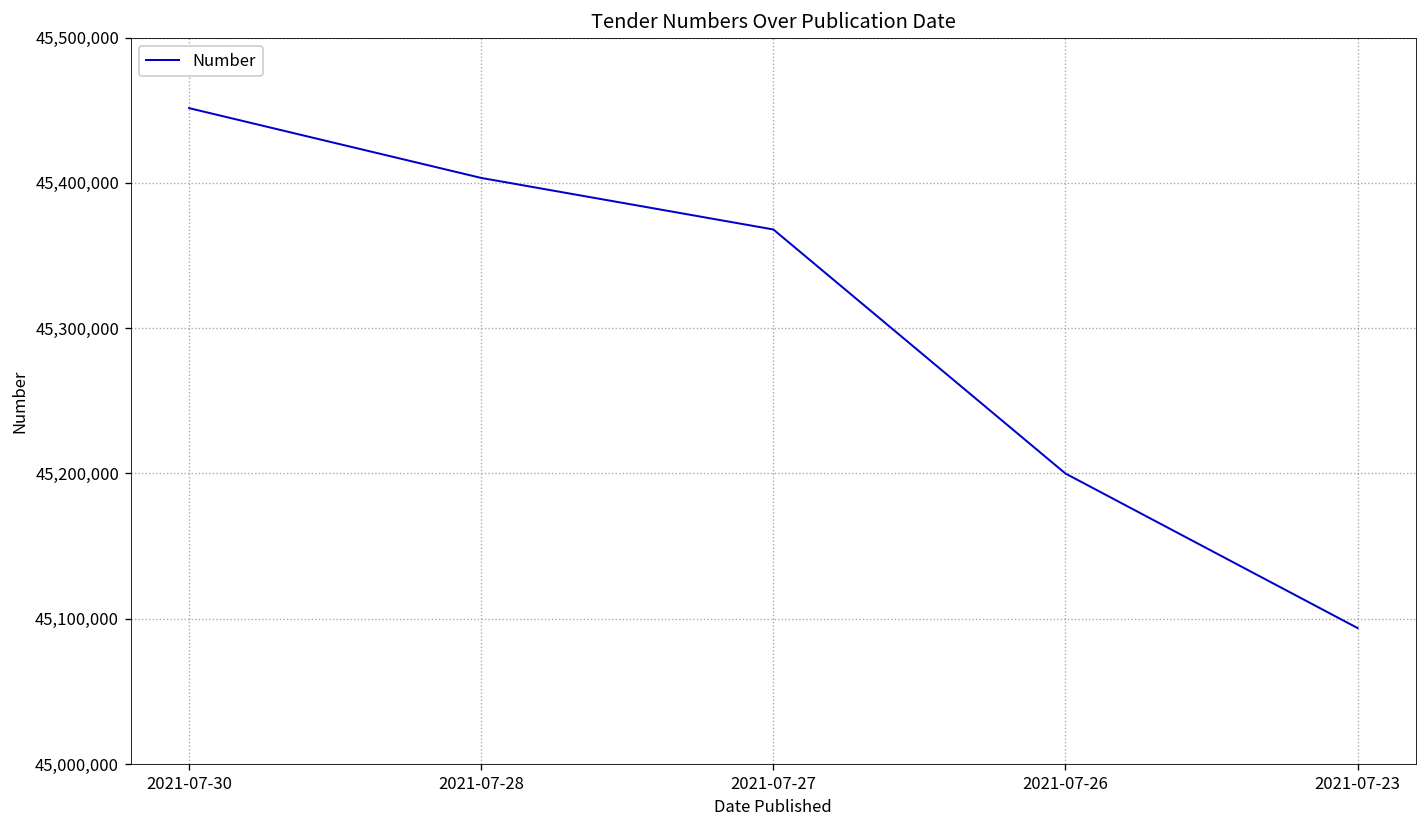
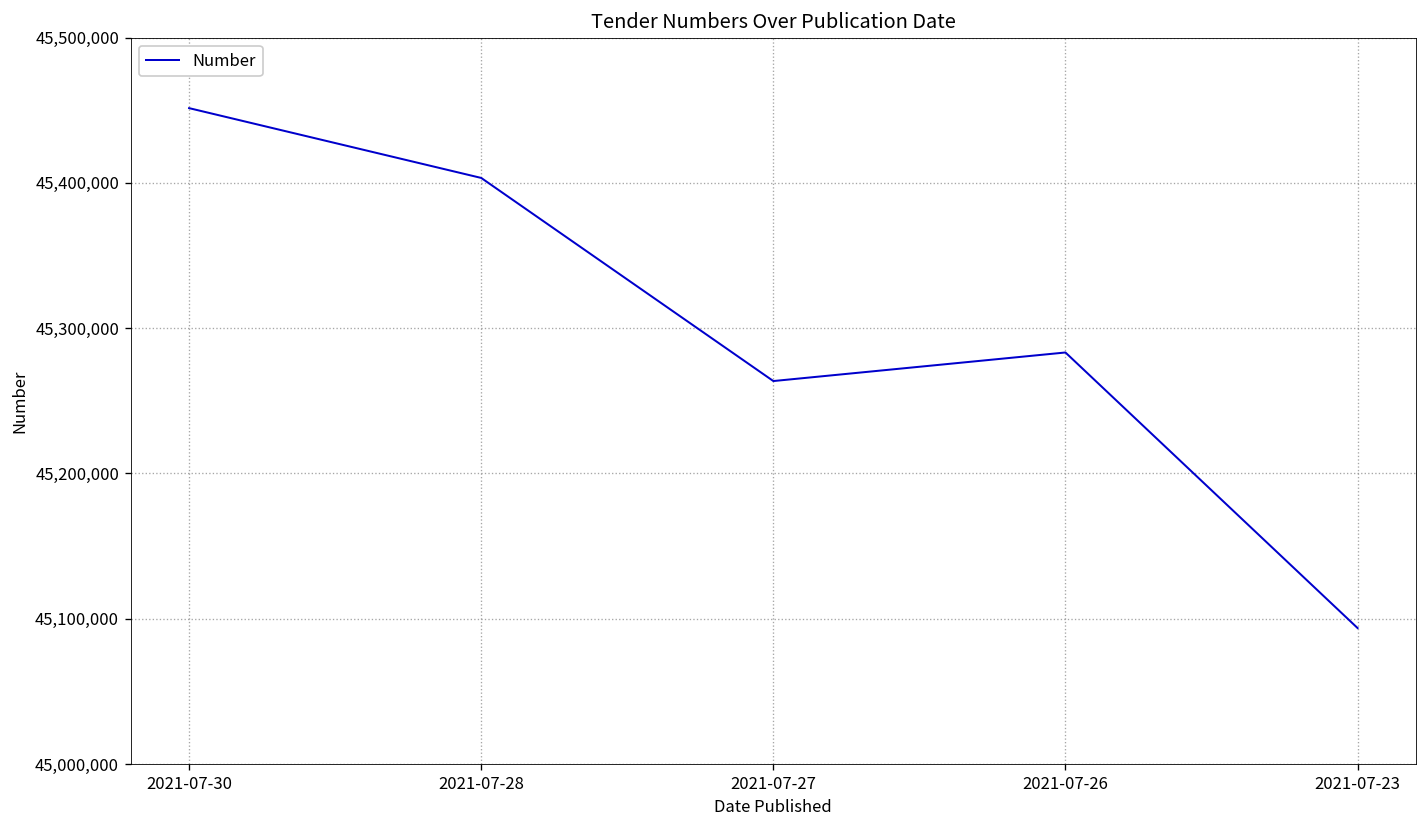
  {
    "2021-07-30": "45,451,000",
    "2021-07-28": "45,403,000",
-   "2021-07-27": "45,368,000",
-   "2021-07-26": "45,200,000",
+   "2021-07-27": "45,264,000",
+   "2021-07-26": "45,283,000",
    "2021-07-23": "45,094,000"
  }
